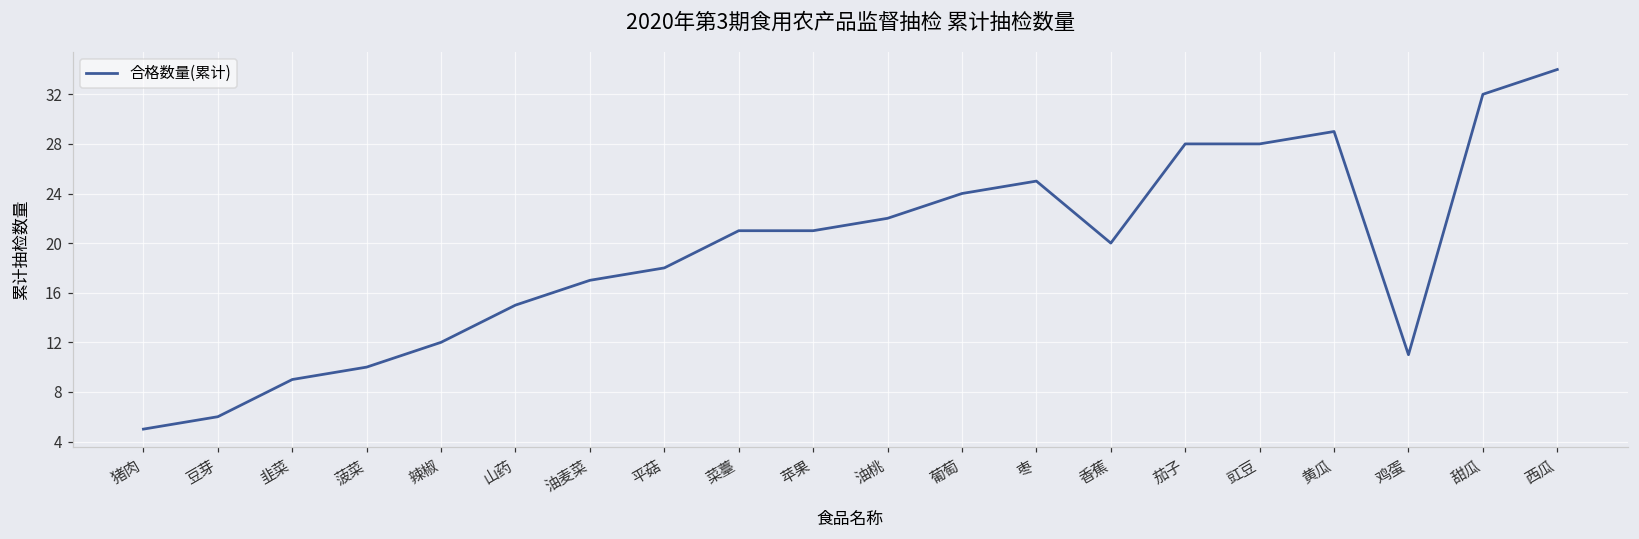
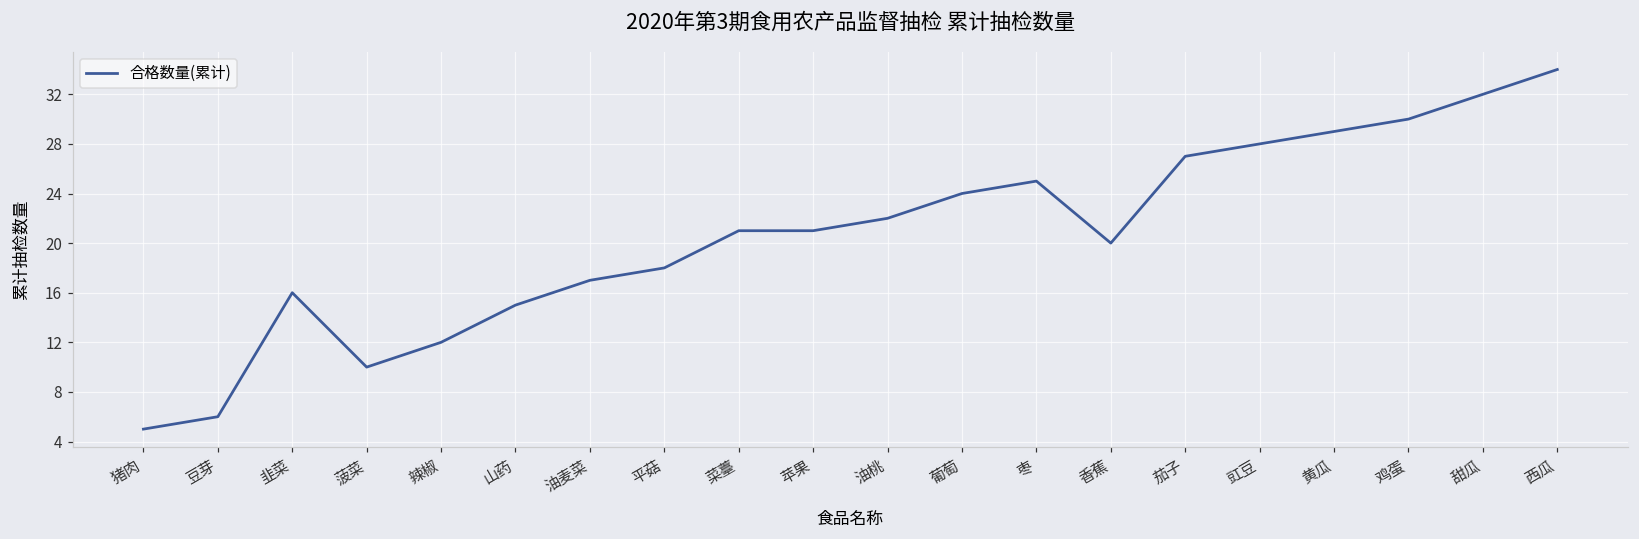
  {
    "猪肉": 5,
    "豆芽": 6,
-   "韭菜": 9,
+   "韭菜": 16,
    "菠菜": 10,
    "辣椒": 12,
    "山药": 15,
    "油麦菜": 17,
    "平菇": 18,
    "菜薹": 21,
    "苹果": 21,
    "油桃": 22,
    "葡萄": 24,
    "枣": 25,
    "香蕉": 20,
-   "茄子": 28,
+   "茄子": 27,
    "豇豆": 28,
    "黄瓜": 29,
-   "鸡蛋": 11,
+   "鸡蛋": 30,
    "甜瓜": 32,
    "西瓜": 34
  }
